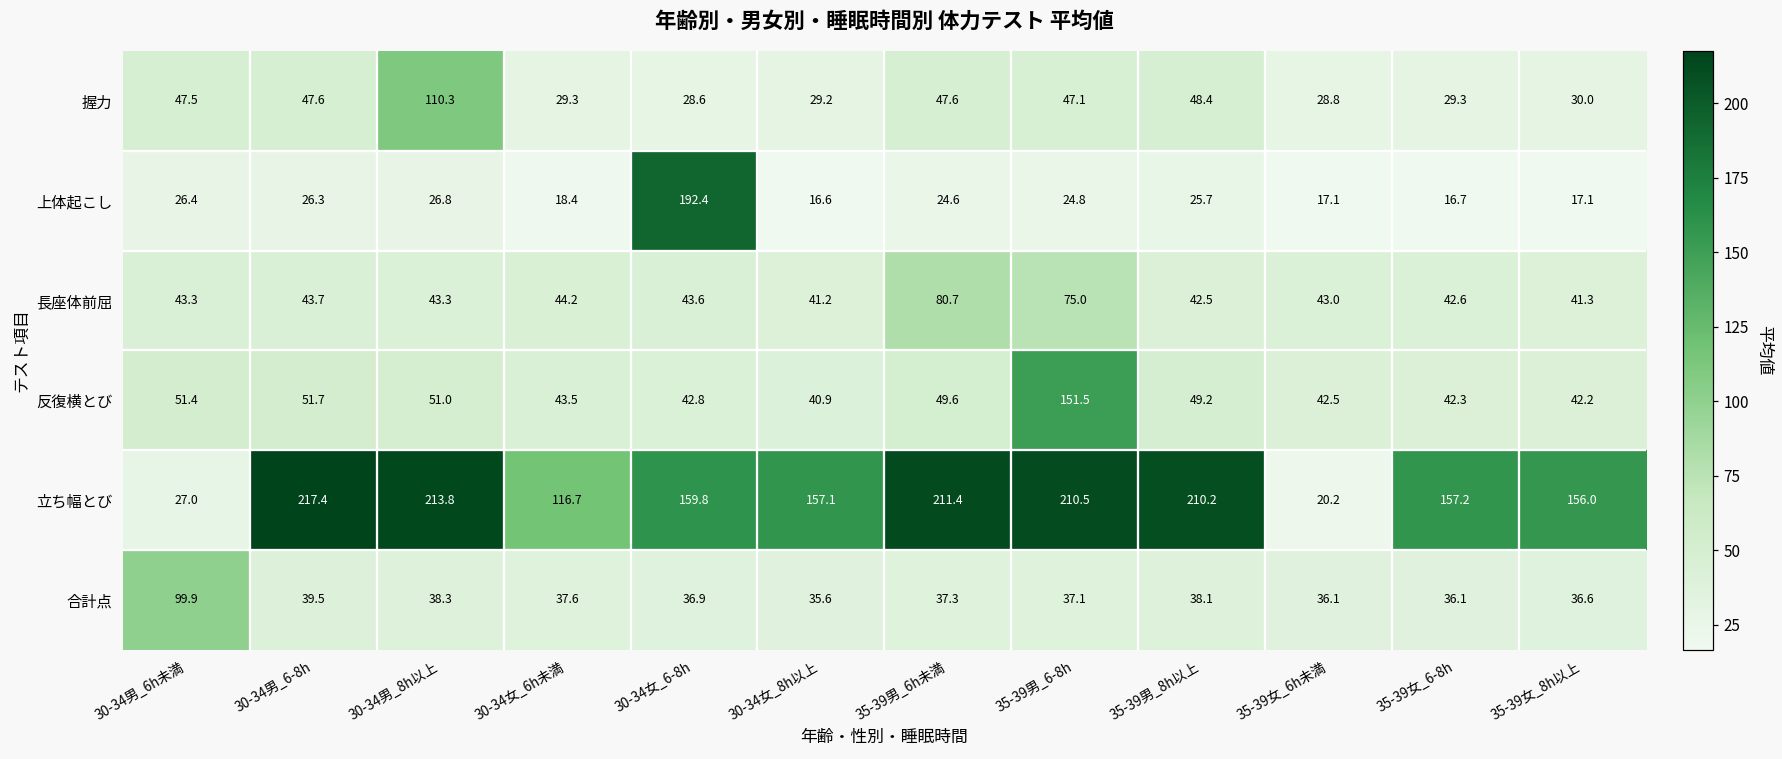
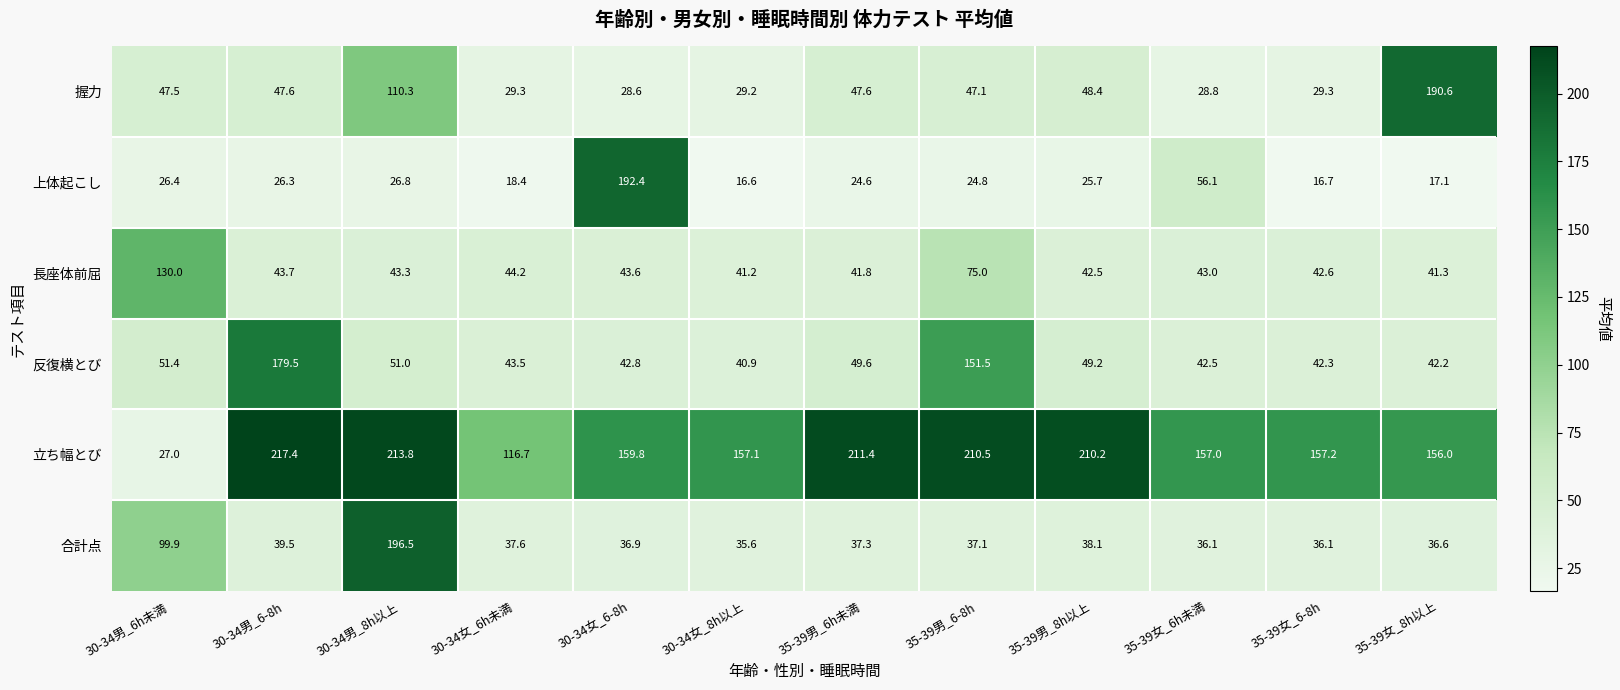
  {
    "握力": {
      "30-34男_6h未満": 47.5,
      "30-34男_6-8h": 47.6,
      "30-34男_8h以上": 110.3,
      "30-34女_6h未満": 29.3,
      "30-34女_6-8h": 28.6,
      "30-34女_8h以上": 29.2,
      "35-39男_6h未満": 47.6,
      "35-39男_6-8h": 47.1,
      "35-39男_8h以上": 48.4,
      "35-39女_6h未満": 28.8,
      "35-39女_6-8h": 29.3,
-     "35-39女_8h以上": 30.0
+     "35-39女_8h以上": 190.6
    },
    "上体起こし": {
      "30-34男_6h未満": 26.4,
      "30-34男_6-8h": 26.3,
      "30-34男_8h以上": 26.8,
      "30-34女_6h未満": 18.4,
      "30-34女_6-8h": 192.4,
      "30-34女_8h以上": 16.6,
      "35-39男_6h未満": 24.6,
      "35-39男_6-8h": 24.8,
      "35-39男_8h以上": 25.7,
-     "35-39女_6h未満": 17.1,
+     "35-39女_6h未満": 56.1,
      "35-39女_6-8h": 16.7,
      "35-39女_8h以上": 17.1
    },
    "長座体前屈": {
-     "30-34男_6h未満": 43.3,
+     "30-34男_6h未満": 130.0,
      "30-34男_6-8h": 43.7,
      "30-34男_8h以上": 43.3,
      "30-34女_6h未満": 44.2,
      "30-34女_6-8h": 43.6,
      "30-34女_8h以上": 41.2,
-     "35-39男_6h未満": 80.7,
+     "35-39男_6h未満": 41.8,
      "35-39男_6-8h": 75.0,
      "35-39男_8h以上": 42.5,
      "35-39女_6h未満": 43.0,
      "35-39女_6-8h": 42.6,
      "35-39女_8h以上": 41.3
    },
    "反復横とび": {
      "30-34男_6h未満": 51.4,
-     "30-34男_6-8h": 51.7,
+     "30-34男_6-8h": 179.5,
      "30-34男_8h以上": 51.0,
      "30-34女_6h未満": 43.5,
      "30-34女_6-8h": 42.8,
      "30-34女_8h以上": 40.9,
      "35-39男_6h未満": 49.6,
      "35-39男_6-8h": 151.5,
      "35-39男_8h以上": 49.2,
      "35-39女_6h未満": 42.5,
      "35-39女_6-8h": 42.3,
      "35-39女_8h以上": 42.2
    },
    "立ち幅とび": {
      "30-34男_6h未満": 27.0,
      "30-34男_6-8h": 217.4,
      "30-34男_8h以上": 213.8,
      "30-34女_6h未満": 116.7,
      "30-34女_6-8h": 159.8,
      "30-34女_8h以上": 157.1,
      "35-39男_6h未満": 211.4,
      "35-39男_6-8h": 210.5,
      "35-39男_8h以上": 210.2,
-     "35-39女_6h未満": 20.2,
+     "35-39女_6h未満": 157.0,
      "35-39女_6-8h": 157.2,
      "35-39女_8h以上": 156.0
    },
    "合計点": {
      "30-34男_6h未満": 99.9,
      "30-34男_6-8h": 39.5,
-     "30-34男_8h以上": 38.3,
+     "30-34男_8h以上": 196.5,
      "30-34女_6h未満": 37.6,
      "30-34女_6-8h": 36.9,
      "30-34女_8h以上": 35.6,
      "35-39男_6h未満": 37.3,
      "35-39男_6-8h": 37.1,
      "35-39男_8h以上": 38.1,
      "35-39女_6h未満": 36.1,
      "35-39女_6-8h": 36.1,
      "35-39女_8h以上": 36.6
    }
  }
